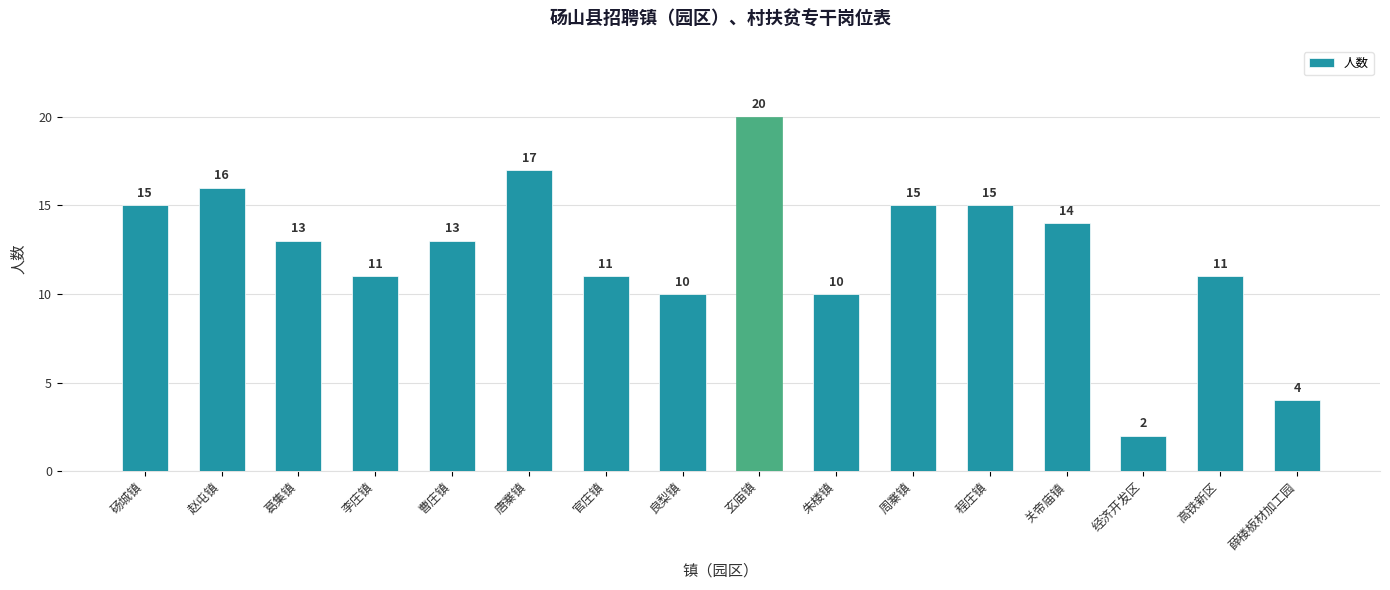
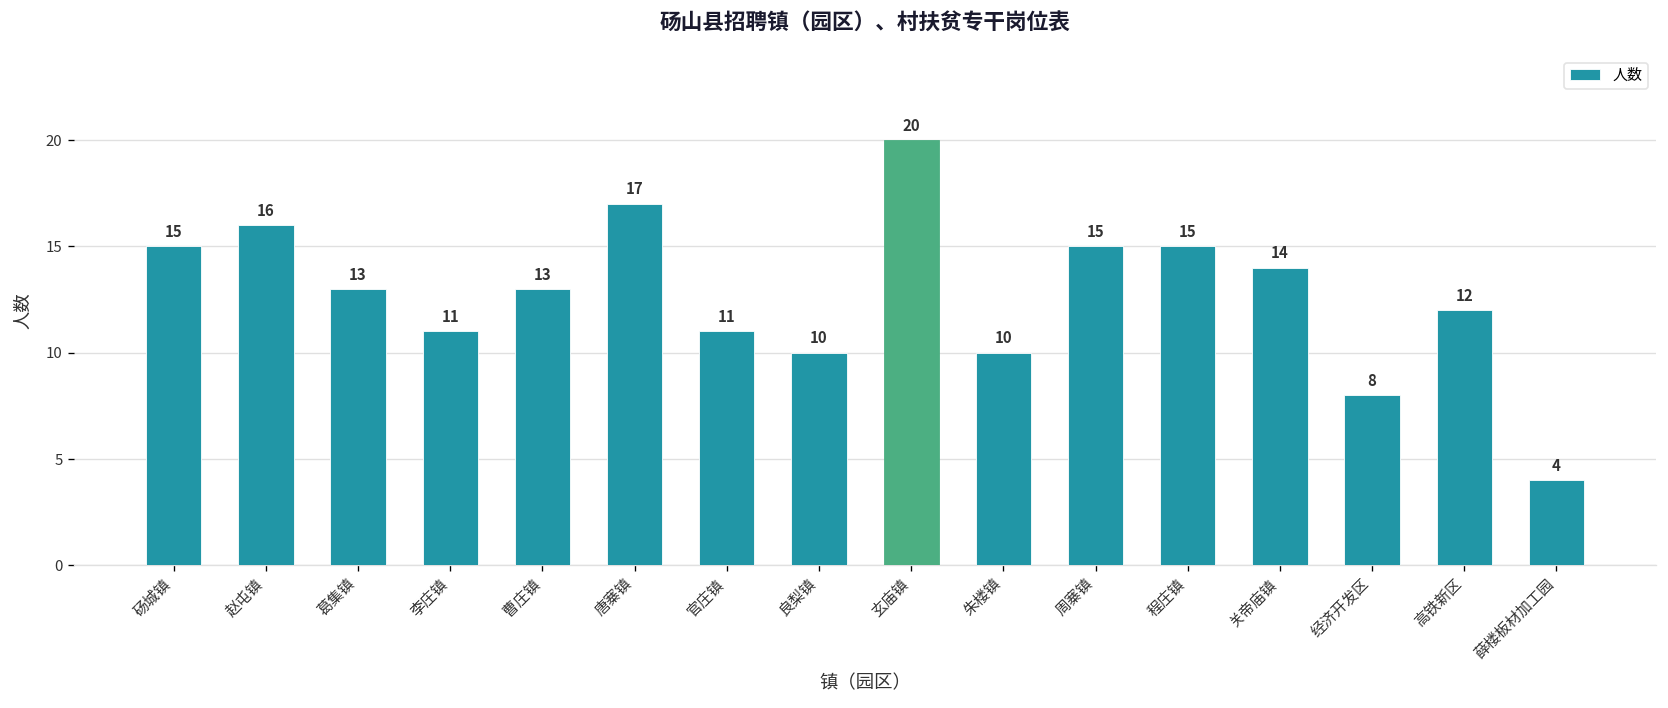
  {
    "砀城镇": 15,
    "赵屯镇": 16,
    "葛集镇": 13,
    "李庄镇": 11,
    "曹庄镇": 13,
    "唐寨镇": 17,
    "官庄镇": 11,
    "良梨镇": 10,
    "玄庙镇": 20,
    "朱楼镇": 10,
    "周寨镇": 15,
    "程庄镇": 15,
    "关帝庙镇": 14,
-   "经济开发区": 2,
-   "高铁新区": 11,
+   "经济开发区": 8,
+   "高铁新区": 12,
    "薛楼板材加工园": 4
  }
